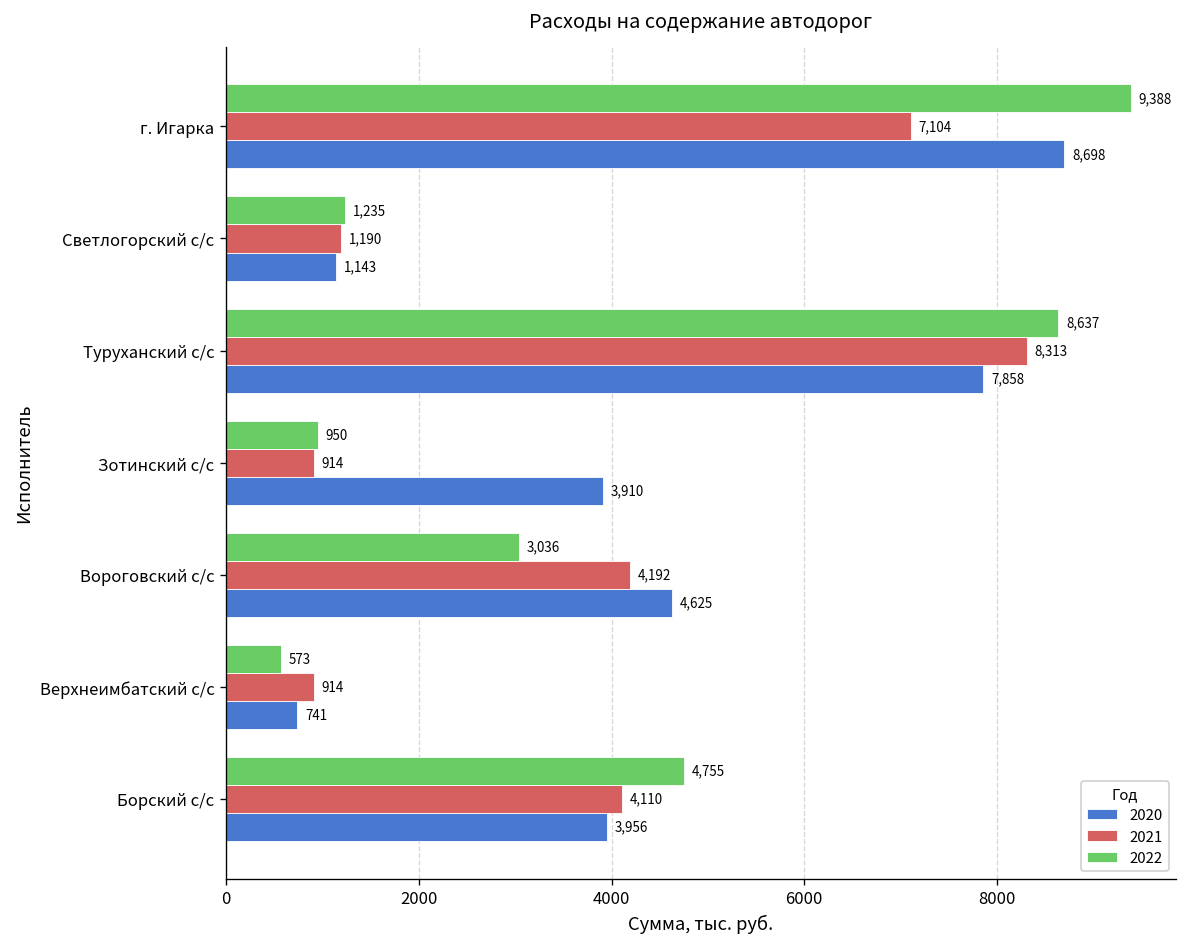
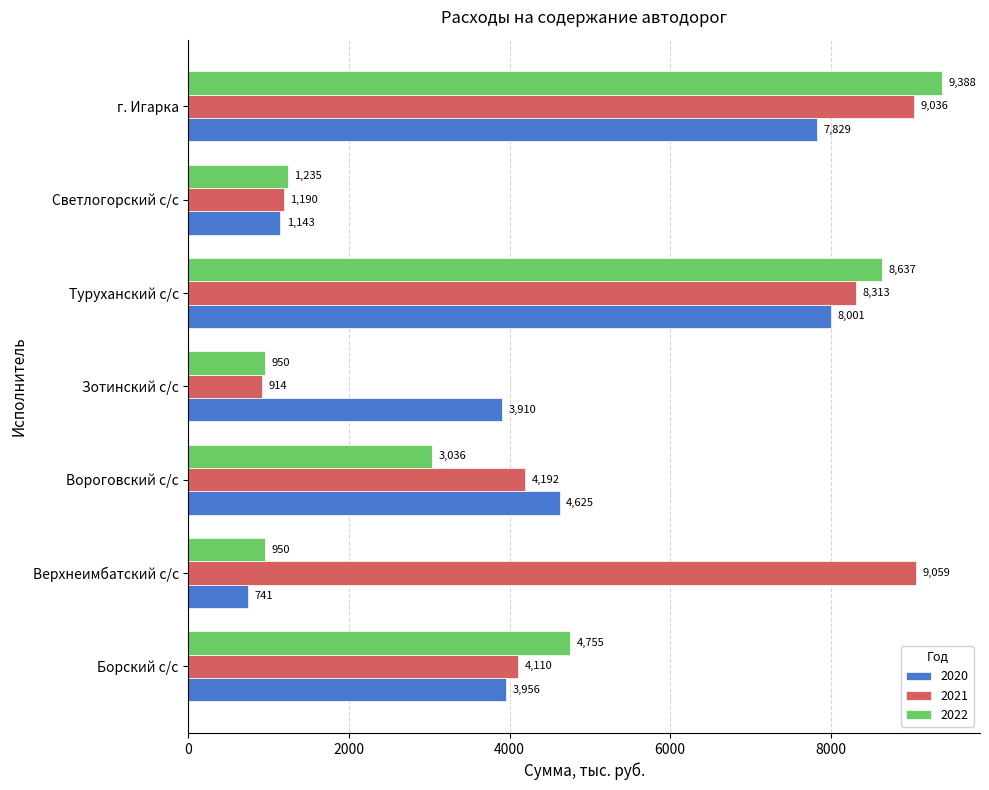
  {
    "2020": {
-     "г. Игарка": "8,698",
+     "г. Игарка": "7,829",
      "Светлогорский с/с": "1,143",
-     "Туруханский с/с": "7,858",
+     "Туруханский с/с": "8,001",
      "Зотинский с/с": "3,910",
      "Вороговский с/с": "4,625",
      "Верхнеимбатский с/с": "741",
      "Борский с/с": "3,956"
    },
    "2021": {
-     "г. Игарка": "7,104",
+     "г. Игарка": "9,036",
      "Светлогорский с/с": "1,190",
      "Туруханский с/с": "8,313",
      "Зотинский с/с": "914",
      "Вороговский с/с": "4,192",
-     "Верхнеимбатский с/с": "914",
+     "Верхнеимбатский с/с": "9,059",
      "Борский с/с": "4,110"
    },
    "2022": {
      "г. Игарка": "9,388",
      "Светлогорский с/с": "1,235",
      "Туруханский с/с": "8,637",
      "Зотинский с/с": "950",
      "Вороговский с/с": "3,036",
-     "Верхнеимбатский с/с": "573",
+     "Верхнеимбатский с/с": "950",
      "Борский с/с": "4,755"
    }
  }
